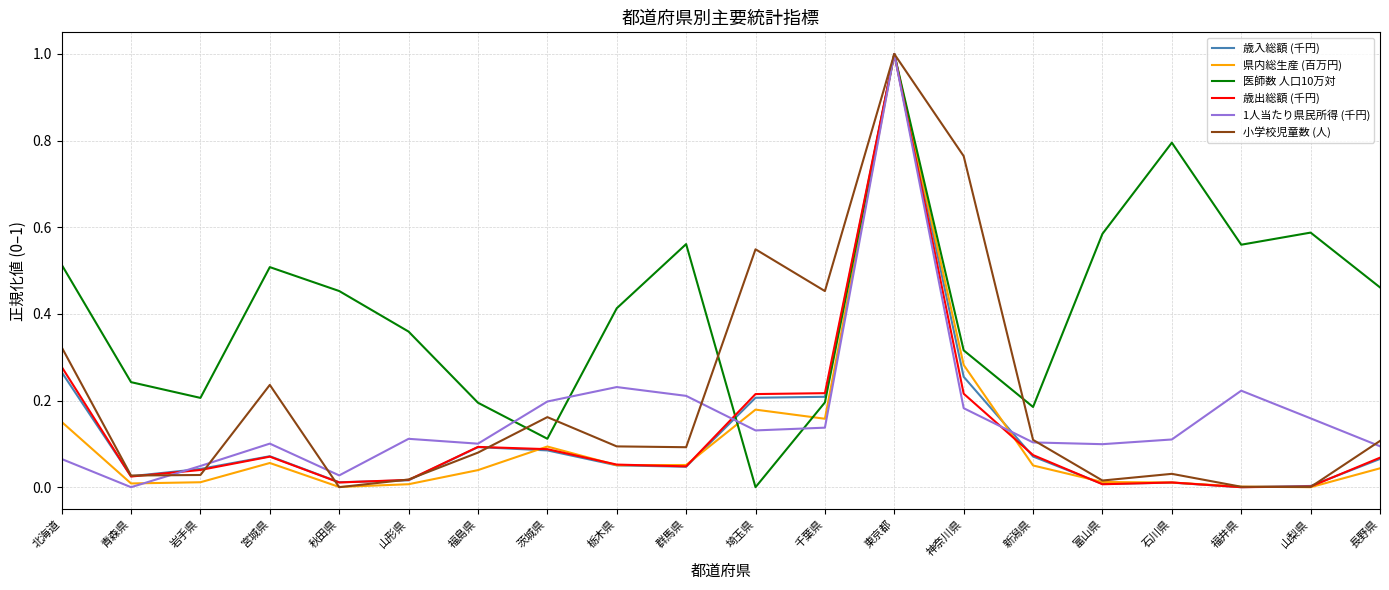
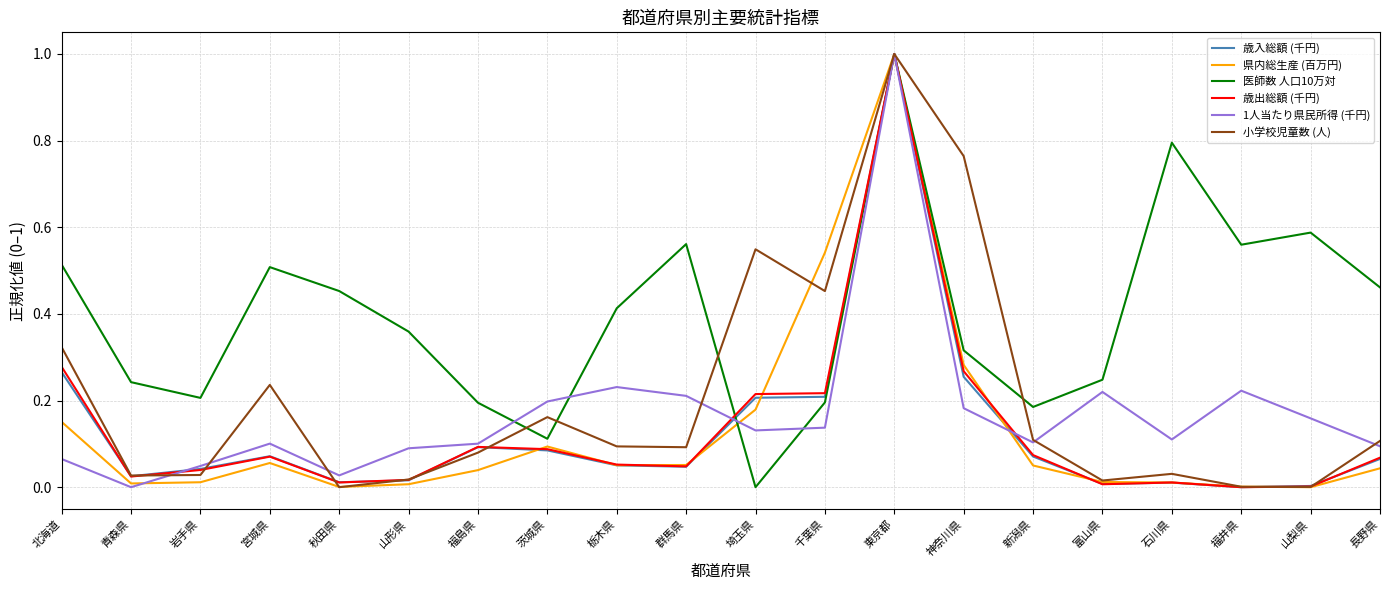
  {
    "歳入総額 (千円)": {
      "北海道": 0.27,
      "埼玉県": 0.21,
      "千葉県": 0.21,
      "神奈川県": 0.25
    },
    "県内総生産 (百万円)": {
      "北海道": 0.15,
      "青森県": 0.01,
      "岩手県": 0.01,
      "宮城県": 0.06,
      "山形県": 0.01,
      "福島県": 0.04,
      "茨城県": 0.09,
      "埼玉県": 0.18,
-     "千葉県": 0.16,
+     "千葉県": 0.54,
      "神奈川県": 0.28,
      "新潟県": 0.05,
      "長野県": 0.04
    },
    "医師数 人口10万対": {
      "北海道": 0.51,
      "青森県": 0.24,
      "岩手県": 0.21,
      "宮城県": 0.51,
      "秋田県": 0.45,
      "山形県": 0.36,
      "福島県": 0.19,
      "茨城県": 0.11,
      "栃木県": 0.41,
      "群馬県": 0.56,
      "埼玉県": 0.00,
      "千葉県": 0.20,
      "神奈川県": 0.32,
      "新潟県": 0.19,
-     "富山県": 0.58,
+     "富山県": 0.25,
      "石川県": 0.80,
      "福井県": 0.56,
      "山梨県": 0.59,
      "長野県": 0.46
    },
    "歳出総額 (千円)": {
      "北海道": 0.28,
      "埼玉県": 0.21,
      "千葉県": 0.22,
-     "神奈川県": 0.22
+     "神奈川県": 0.27
    },
    "1人当たり県民所得 (千円)": {
      "北海道": 0.07,
      "青森県": 0.00,
      "岩手県": 0.05,
      "宮城県": 0.10,
      "秋田県": 0.03,
-     "山形県": 0.11,
+     "山形県": 0.09,
      "福島県": 0.10,
      "茨城県": 0.20,
      "栃木県": 0.23,
      "群馬県": 0.21,
      "埼玉県": 0.13,
      "千葉県": 0.14,
      "神奈川県": 0.18,
-     "富山県": 0.10,
+     "富山県": 0.22,
      "石川県": 0.11,
      "福井県": 0.22,
      "山梨県": 0.16,
      "長野県": 0.09
    },
    "小学校児童数 (人)": {
      "北海道": 0.32,
      "岩手県": 0.03,
      "宮城県": 0.24,
      "福島県": 0.08,
      "茨城県": 0.16,
      "栃木県": 0.09,
      "群馬県": 0.09,
      "埼玉県": 0.55,
      "千葉県": 0.45,
      "神奈川県": 0.76,
      "石川県": 0.03,
      "長野県": 0.11
    }
  }
